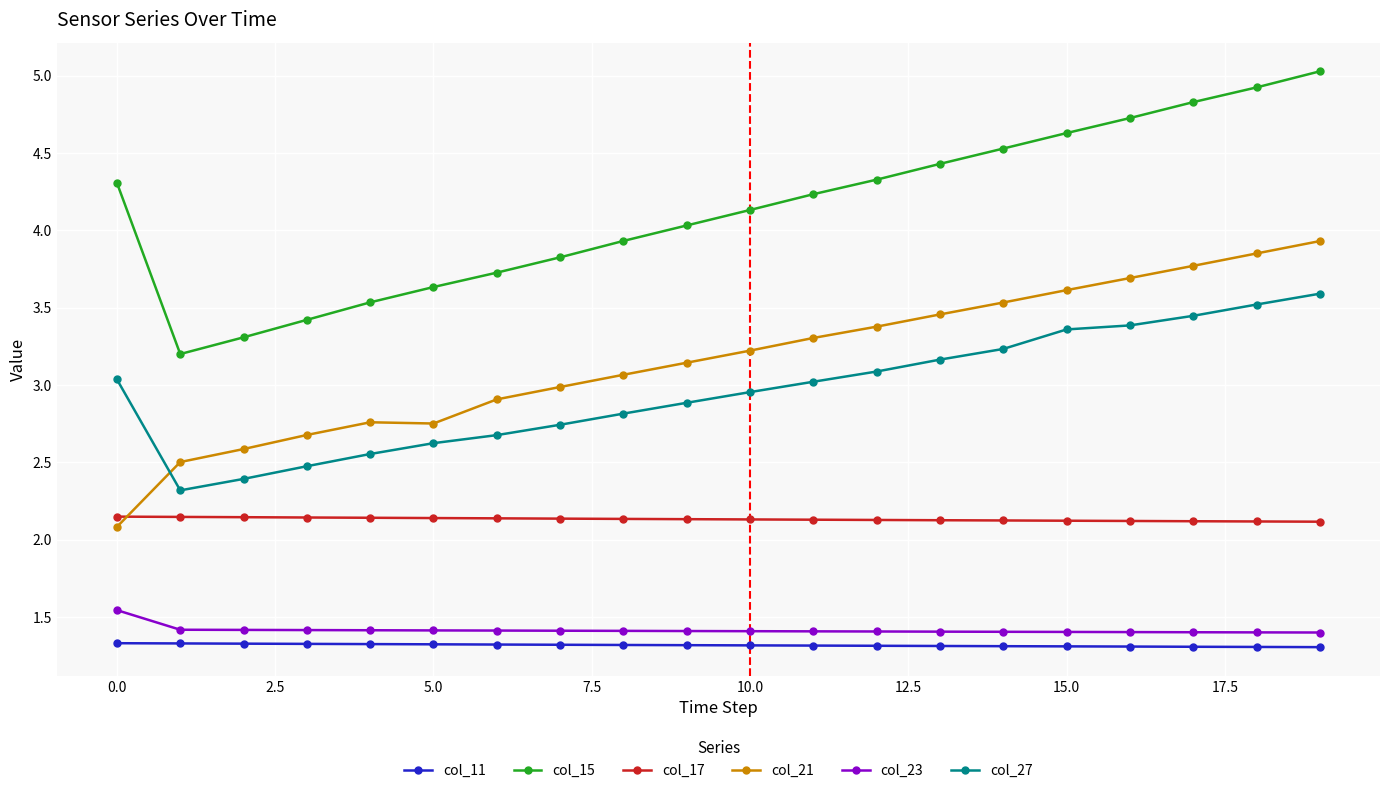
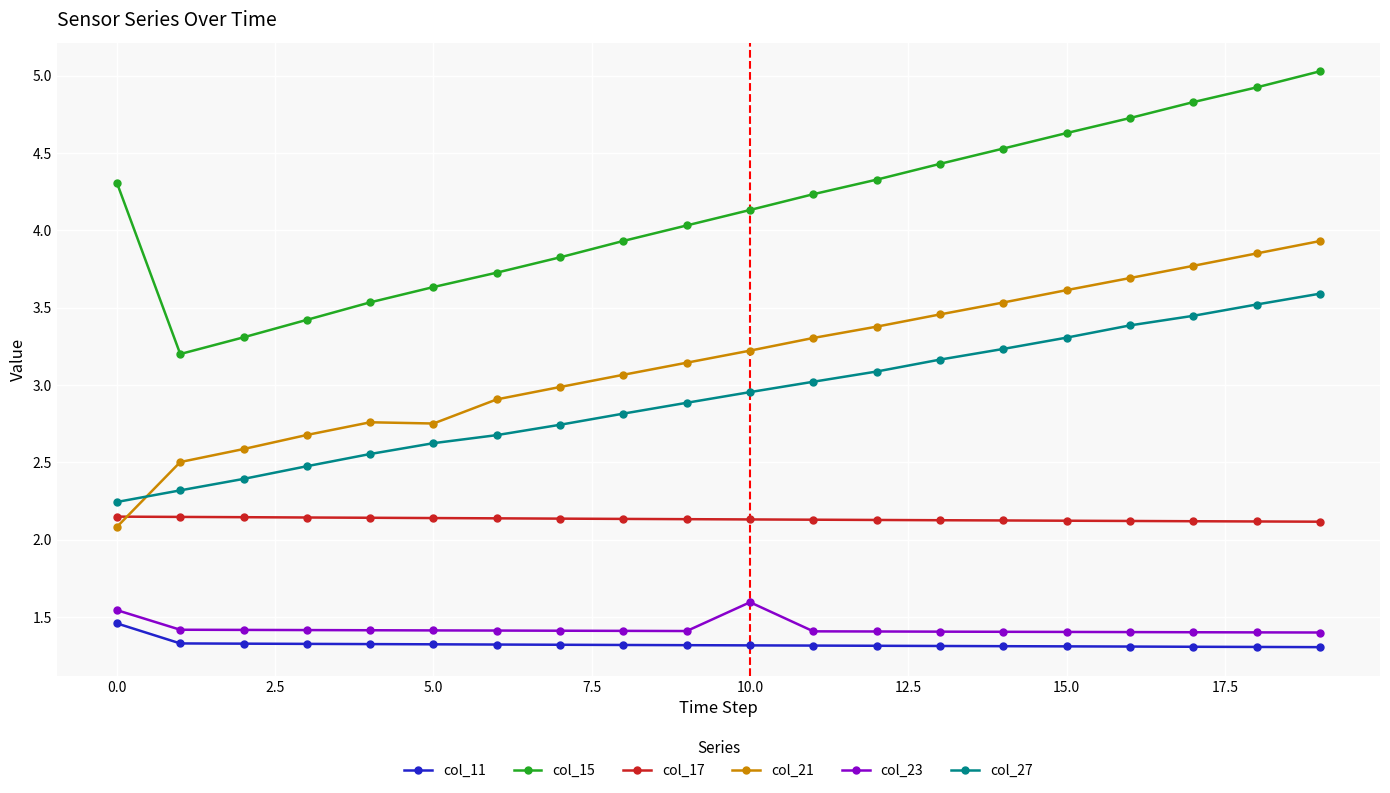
  {
    "col_11": {
-     "0.0": 1.33,
+     "0.0": 1.46,
      "5.0": 1.32,
      "10.0": 1.32,
      "15.0": 1.31
    },
    "col_15": {
      "0.0": 4.31,
      "5.0": 3.63,
      "10.0": 4.13,
      "15.0": 4.63
    },
    "col_17": {
      "0.0": 2.15,
      "5.0": 2.14,
      "10.0": 2.13,
      "15.0": 2.12
    },
    "col_21": {
      "0.0": 2.08,
      "5.0": 2.75,
      "10.0": 3.22,
      "15.0": 3.61
    },
    "col_23": {
      "0.0": 1.54,
      "5.0": 1.41,
-     "10.0": 1.41,
+     "10.0": 1.60,
      "15.0": 1.40
    },
    "col_27": {
-     "0.0": 3.04,
+     "0.0": 2.24,
      "5.0": 2.62,
      "10.0": 2.95,
-     "15.0": 3.36
+     "15.0": 3.31
    }
  }
